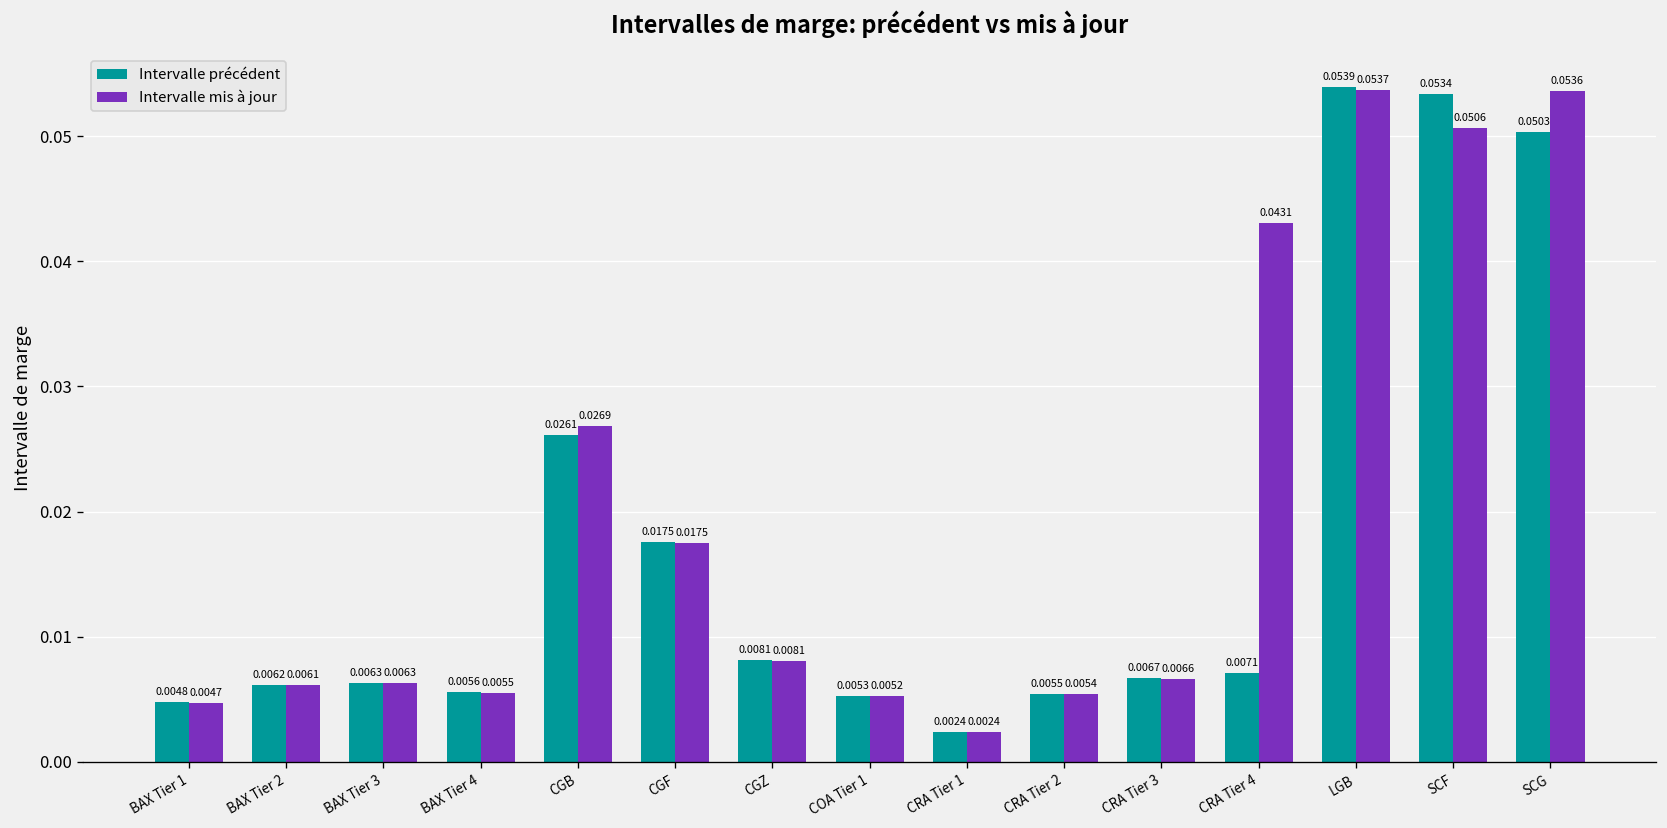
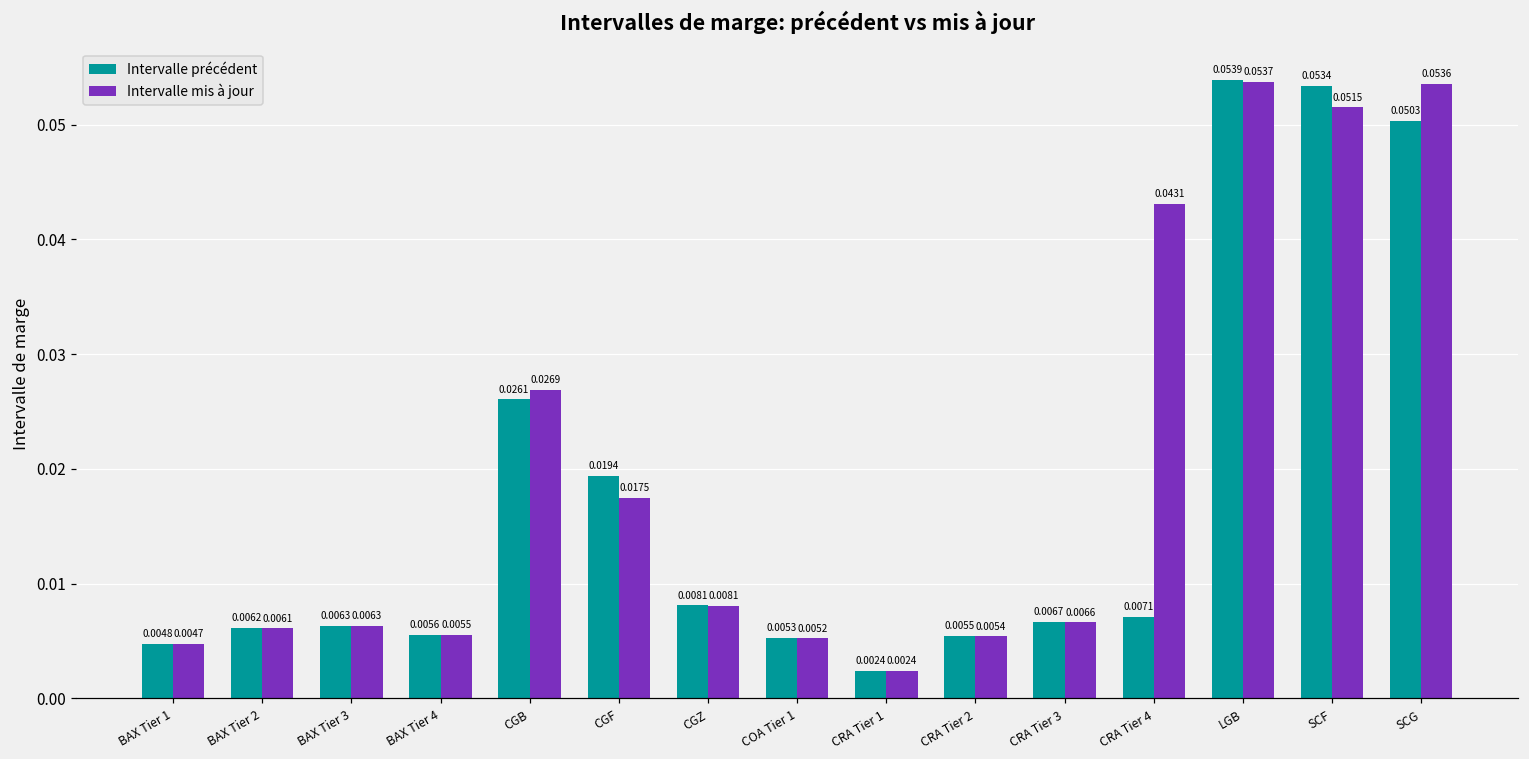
  {
    "Intervalle précédent": {
      "BAX Tier 1": 0.0048,
      "BAX Tier 2": 0.0062,
      "BAX Tier 3": 0.0063,
      "BAX Tier 4": 0.0056,
      "CGB": 0.0261,
-     "CGF": 0.0175,
+     "CGF": 0.0194,
      "CGZ": 0.0081,
      "COA Tier 1": 0.0053,
      "CRA Tier 1": 0.0024,
      "CRA Tier 2": 0.0055,
      "CRA Tier 3": 0.0067,
      "CRA Tier 4": 0.0071,
      "LGB": 0.0539,
      "SCF": 0.0534,
      "SCG": 0.0503
    },
    "Intervalle mis à jour": {
      "BAX Tier 1": 0.0047,
      "BAX Tier 2": 0.0061,
      "BAX Tier 3": 0.0063,
      "BAX Tier 4": 0.0055,
      "CGB": 0.0269,
      "CGF": 0.0175,
      "CGZ": 0.0081,
      "COA Tier 1": 0.0052,
      "CRA Tier 1": 0.0024,
      "CRA Tier 2": 0.0054,
      "CRA Tier 3": 0.0066,
      "CRA Tier 4": 0.0431,
      "LGB": 0.0537,
-     "SCF": 0.0506,
+     "SCF": 0.0515,
      "SCG": 0.0536
    }
  }
